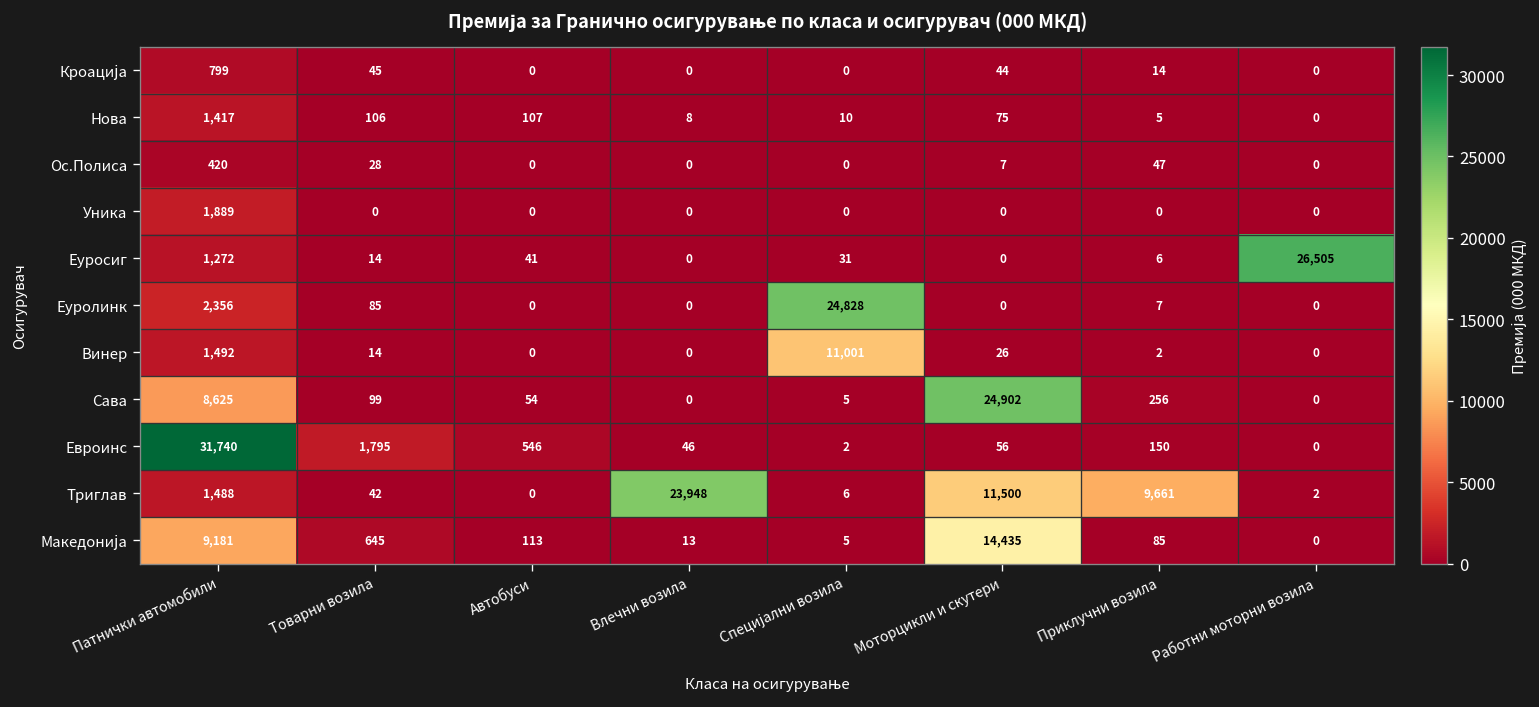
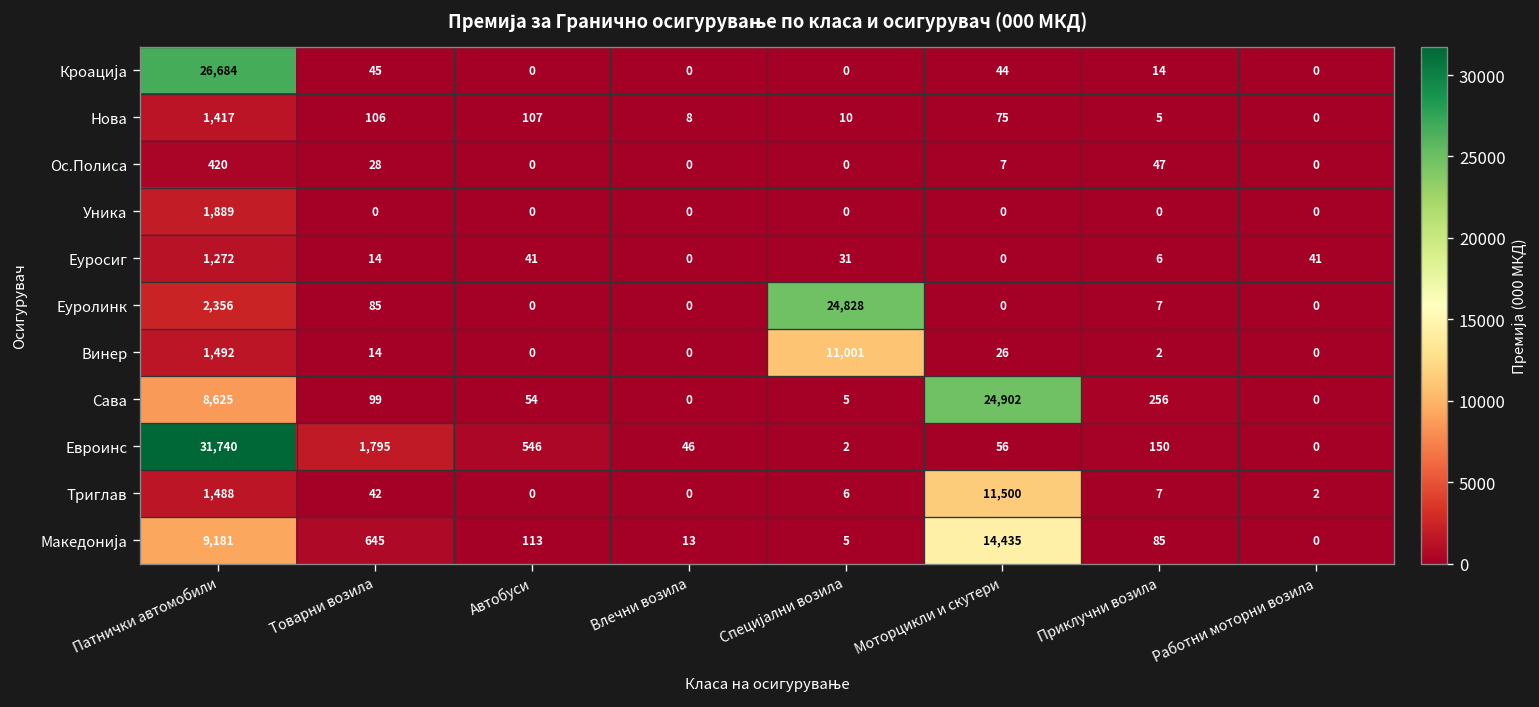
  {
    "Кроација": {
-     "Патнички автомобили": "799",
+     "Патнички автомобили": "26,684",
      "Товарни возила": "45",
      "Автобуси": "0",
      "Влечни возила": "0",
      "Специјални возила": "0",
      "Моторцикли и скутери": "44",
      "Приклучни возила": "14",
      "Работни моторни возила": "0"
    },
    "Нова": {
      "Патнички автомобили": "1,417",
      "Товарни возила": "106",
      "Автобуси": "107",
      "Влечни возила": "8",
      "Специјални возила": "10",
      "Моторцикли и скутери": "75",
      "Приклучни возила": "5",
      "Работни моторни возила": "0"
    },
    "Ос.Полиса": {
      "Патнички автомобили": "420",
      "Товарни возила": "28",
      "Автобуси": "0",
      "Влечни возила": "0",
      "Специјални возила": "0",
      "Моторцикли и скутери": "7",
      "Приклучни возила": "47",
      "Работни моторни возила": "0"
    },
    "Уника": {
      "Патнички автомобили": "1,889",
      "Товарни возила": "0",
      "Автобуси": "0",
      "Влечни возила": "0",
      "Специјални возила": "0",
      "Моторцикли и скутери": "0",
      "Приклучни возила": "0",
      "Работни моторни возила": "0"
    },
    "Еуросиг": {
      "Патнички автомобили": "1,272",
      "Товарни возила": "14",
      "Автобуси": "41",
      "Влечни возила": "0",
      "Специјални возила": "31",
      "Моторцикли и скутери": "0",
      "Приклучни возила": "6",
-     "Работни моторни возила": "26,505"
+     "Работни моторни возила": "41"
    },
    "Еуролинк": {
      "Патнички автомобили": "2,356",
      "Товарни возила": "85",
      "Автобуси": "0",
      "Влечни возила": "0",
      "Специјални возила": "24,828",
      "Моторцикли и скутери": "0",
      "Приклучни возила": "7",
      "Работни моторни возила": "0"
    },
    "Винер": {
      "Патнички автомобили": "1,492",
      "Товарни возила": "14",
      "Автобуси": "0",
      "Влечни возила": "0",
      "Специјални возила": "11,001",
      "Моторцикли и скутери": "26",
      "Приклучни возила": "2",
      "Работни моторни возила": "0"
    },
    "Сава": {
      "Патнички автомобили": "8,625",
      "Товарни возила": "99",
      "Автобуси": "54",
      "Влечни возила": "0",
      "Специјални возила": "5",
      "Моторцикли и скутери": "24,902",
      "Приклучни возила": "256",
      "Работни моторни возила": "0"
    },
    "Евроинс": {
      "Патнички автомобили": "31,740",
      "Товарни возила": "1,795",
      "Автобуси": "546",
      "Влечни возила": "46",
      "Специјални возила": "2",
      "Моторцикли и скутери": "56",
      "Приклучни возила": "150",
      "Работни моторни возила": "0"
    },
    "Триглав": {
      "Патнички автомобили": "1,488",
      "Товарни возила": "42",
      "Автобуси": "0",
-     "Влечни возила": "23,948",
+     "Влечни возила": "0",
      "Специјални возила": "6",
      "Моторцикли и скутери": "11,500",
-     "Приклучни возила": "9,661",
+     "Приклучни возила": "7",
      "Работни моторни возила": "2"
    },
    "Македонија": {
      "Патнички автомобили": "9,181",
      "Товарни возила": "645",
      "Автобуси": "113",
      "Влечни возила": "13",
      "Специјални возила": "5",
      "Моторцикли и скутери": "14,435",
      "Приклучни возила": "85",
      "Работни моторни возила": "0"
    }
  }
